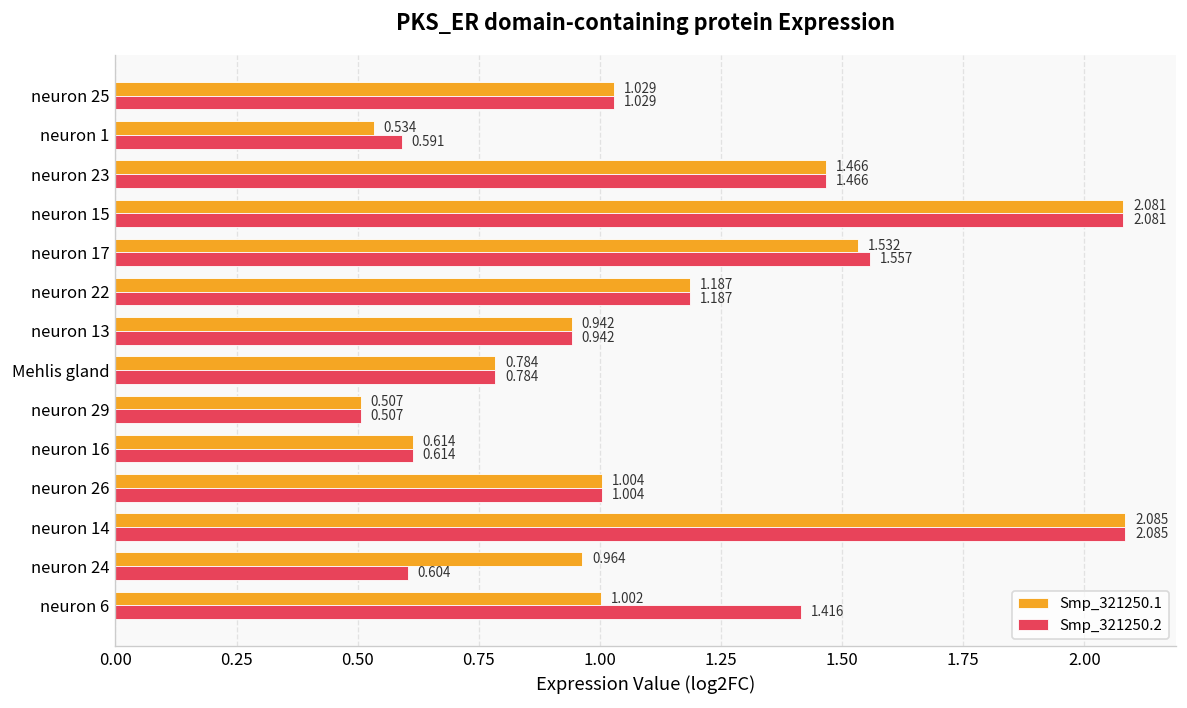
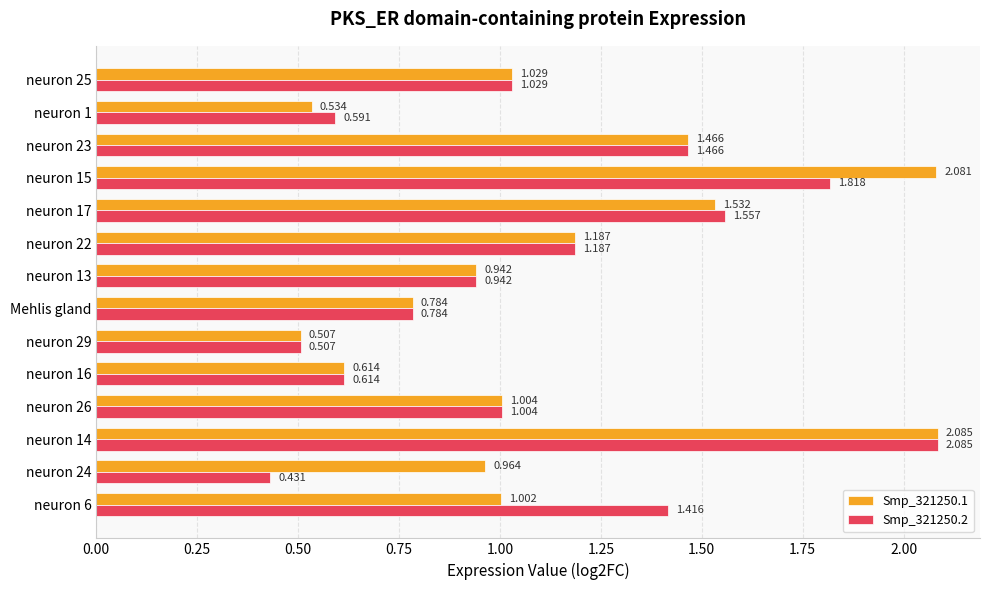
  {
    "Smp_321250.1": {
      "neuron 25": 1.029,
      "neuron 1": 0.534,
      "neuron 23": 1.466,
      "neuron 15": 2.081,
      "neuron 17": 1.532,
      "neuron 22": 1.187,
      "neuron 13": 0.942,
      "Mehlis gland": 0.784,
      "neuron 29": 0.507,
      "neuron 16": 0.614,
      "neuron 26": 1.004,
      "neuron 14": 2.085,
      "neuron 24": 0.964,
      "neuron 6": 1.002
    },
    "Smp_321250.2": {
      "neuron 25": 1.029,
      "neuron 1": 0.591,
      "neuron 23": 1.466,
-     "neuron 15": 2.081,
+     "neuron 15": 1.818,
      "neuron 17": 1.557,
      "neuron 22": 1.187,
      "neuron 13": 0.942,
      "Mehlis gland": 0.784,
      "neuron 29": 0.507,
      "neuron 16": 0.614,
      "neuron 26": 1.004,
      "neuron 14": 2.085,
-     "neuron 24": 0.604,
+     "neuron 24": 0.431,
      "neuron 6": 1.416
    }
  }
